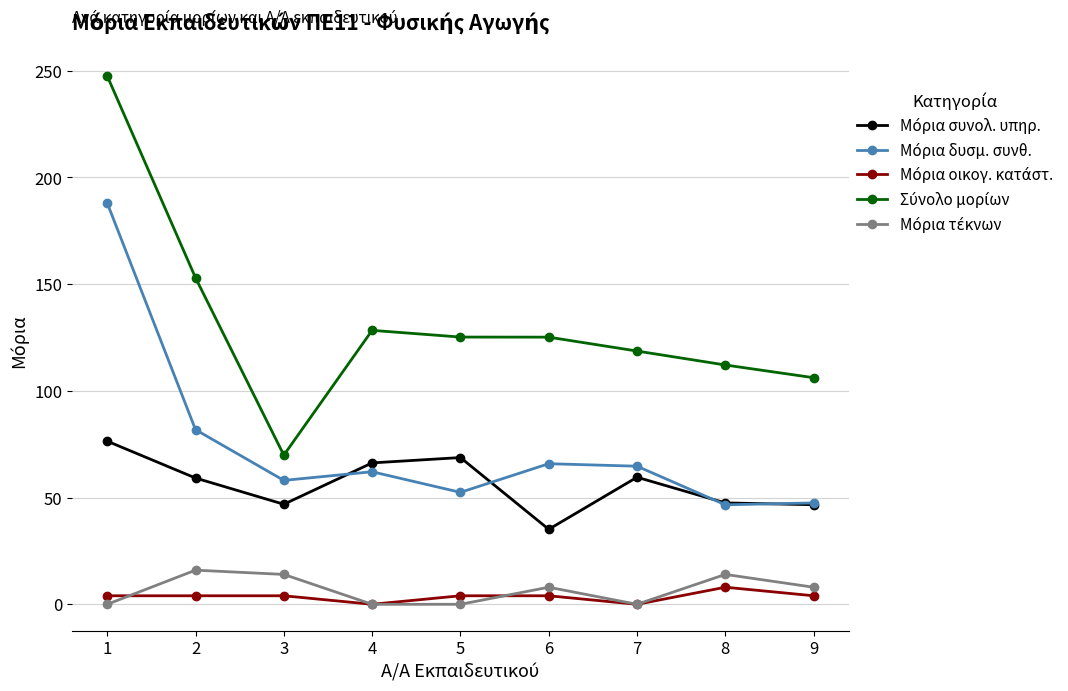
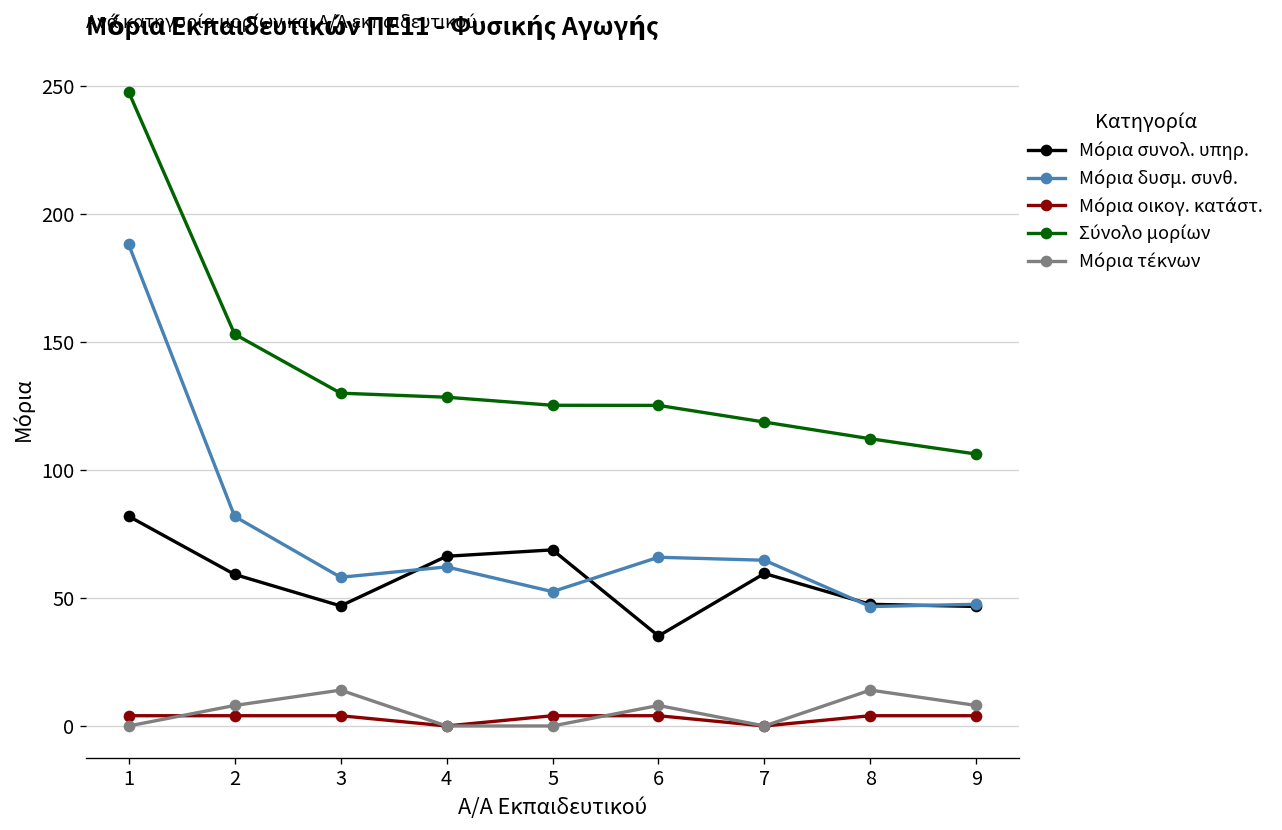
  {
    "Μόρια συνολ. υπηρ.": {
-     "1": 76,
+     "1": 82,
      "2": 59,
      "3": 47,
      "4": 66,
      "5": 69,
      "6": 35,
      "7": 60
    },
    "Μόρια δυσμ. συνθ.": {
      "1": 188,
      "2": 82,
      "3": 58,
      "4": 62,
      "5": 52,
      "6": 66,
      "7": 65
    },
    "Μόρια οικογ. κατάστ.": {
      "1": 4,
      "2": 4,
      "3": 4,
      "5": 4,
      "6": 4,
-     "8": 8,
+     "8": 4,
      "9": 4
    },
    "Σύνολο μορίων": {
      "1": 248,
      "2": 153,
-     "3": 70,
+     "3": 130,
      "4": 128,
      "5": 125,
      "6": 125,
      "7": 119,
      "8": 112,
      "9": 106
    },
    "Μόρια τέκνων": {
      "1": 0,
-     "2": 16,
+     "2": 8,
      "3": 14,
      "5": 0,
      "6": 8,
      "8": 14,
      "9": 8
    }
  }
